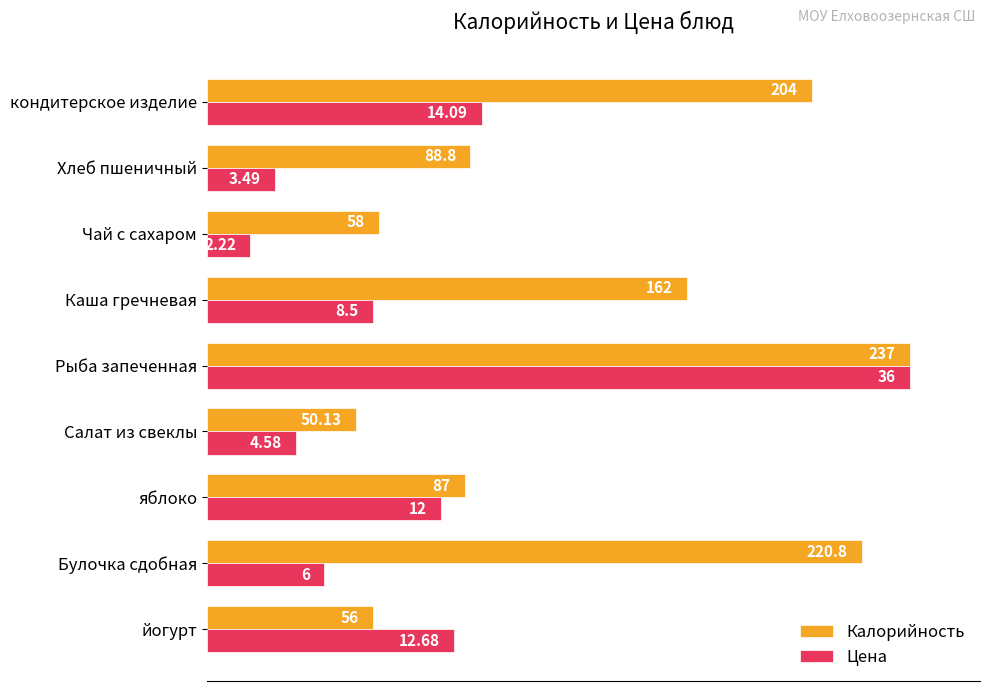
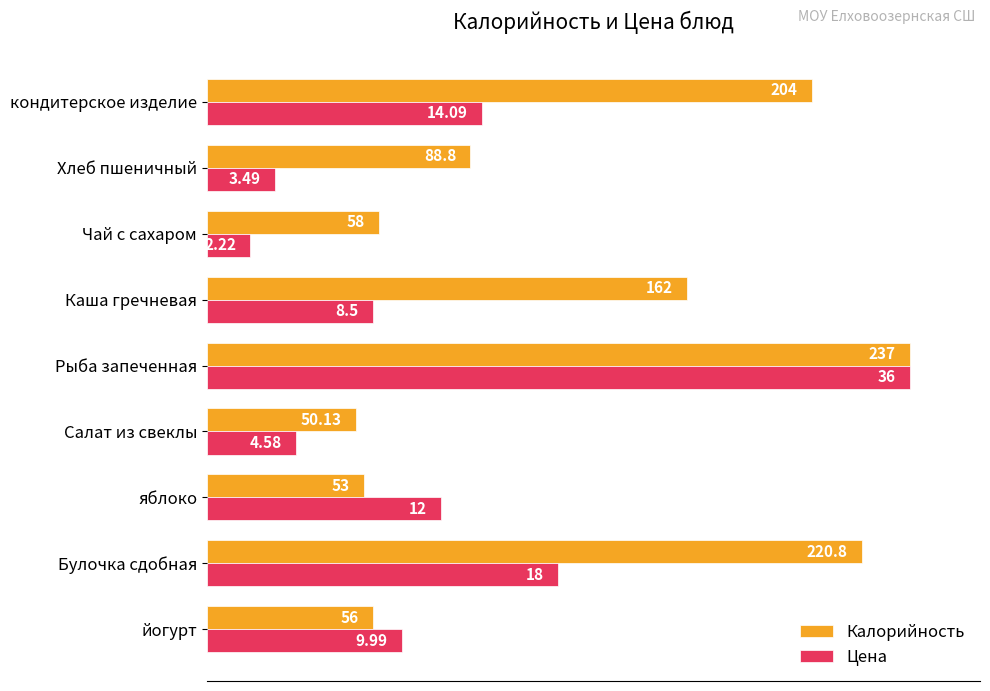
  {
    "Калорийность": {
-     "яблоко": 87
+     "яблоко": 53
    },
    "Цена": {
-     "Булочка сдобная": 6,
-     "йогурт": 12.68
+     "Булочка сдобная": 18,
+     "йогурт": 9.99
    }
  }
